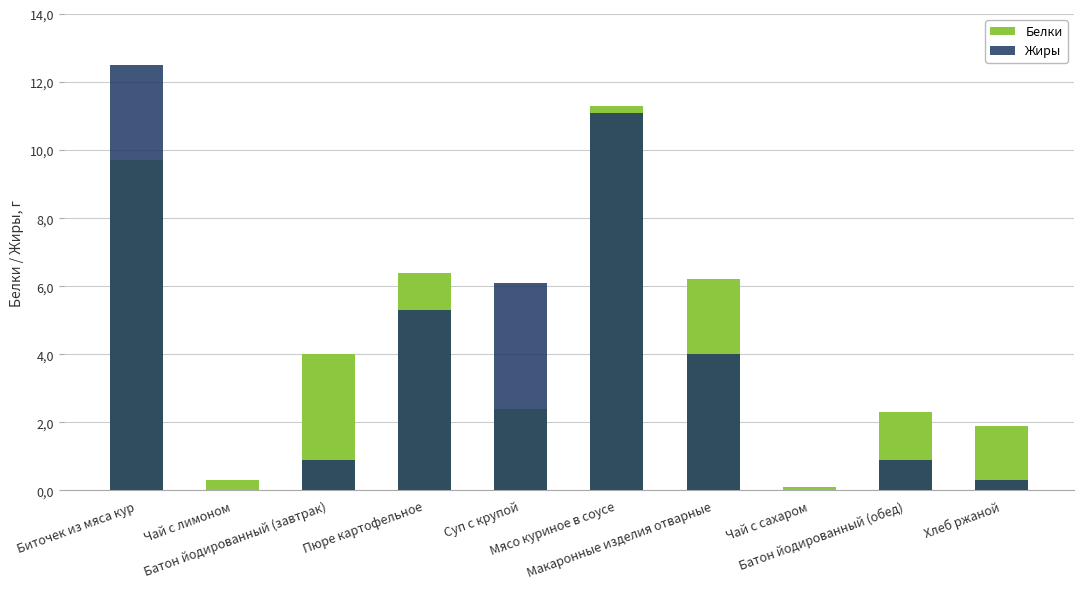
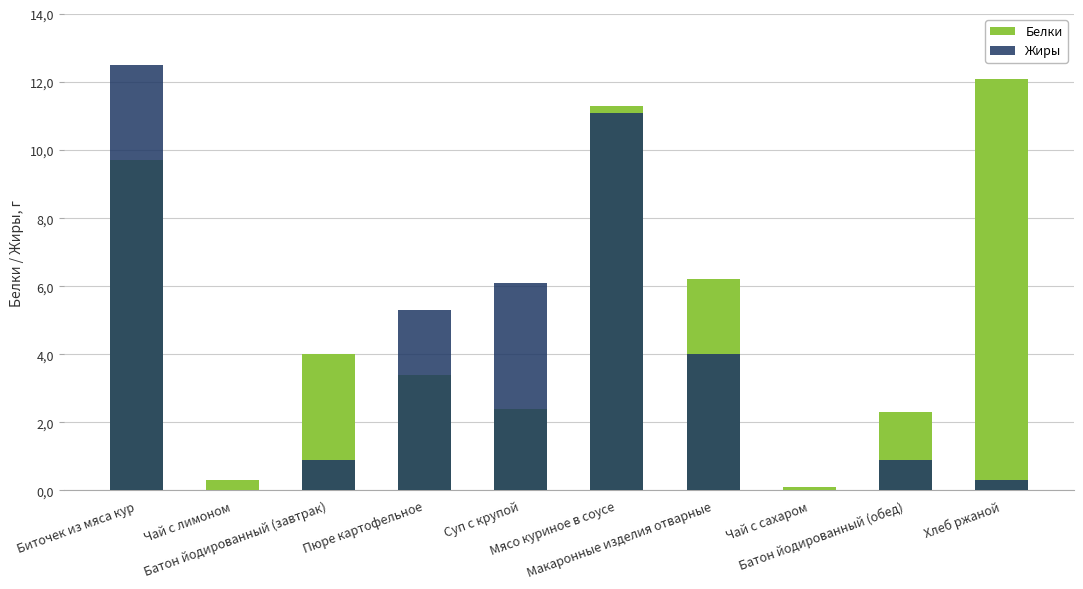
  {
    "Белки": {
      "Чай с лимоном": 3,
      "Батон йодированный (завтрак)": 40,
-     "Пюре картофельное": 64,
+     "Пюре картофельное": 34,
      "Мясо куриное в соусе": 113,
      "Макаронные изделия отварные": 62,
      "Чай с сахаром": 1,
      "Батон йодированный (обед)": 23,
-     "Хлеб ржаной": 19
+     "Хлеб ржаной": 121
    },
    "Жиры": {
      "Биточек из мяса кур": 125,
      "Чай с лимоном": 0,
      "Суп с крупой": 61,
      "Чай с сахаром": 0
    }
  }
